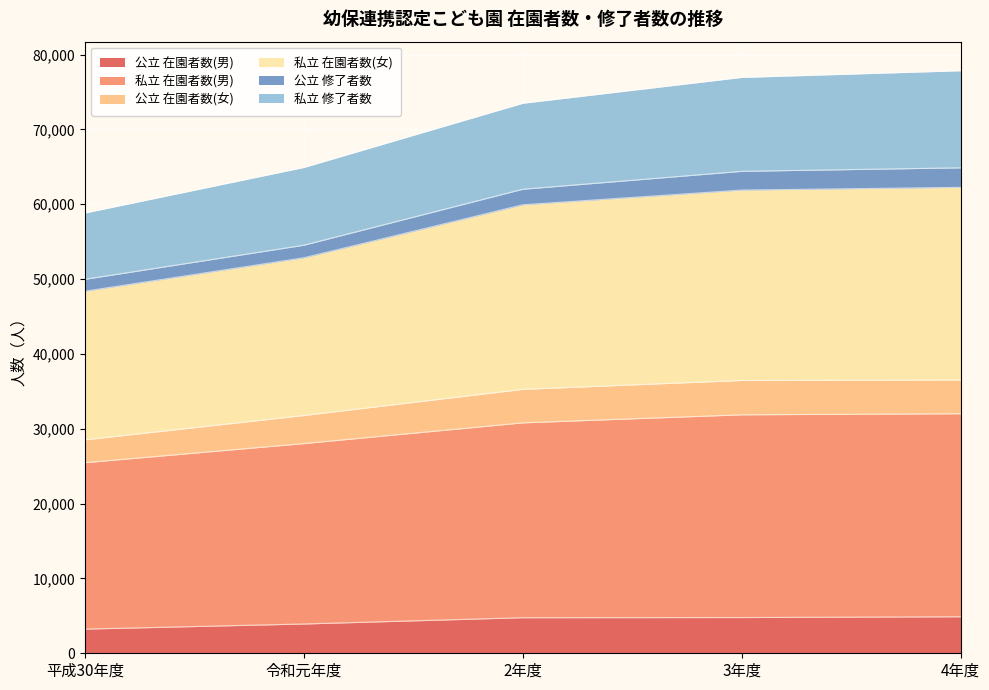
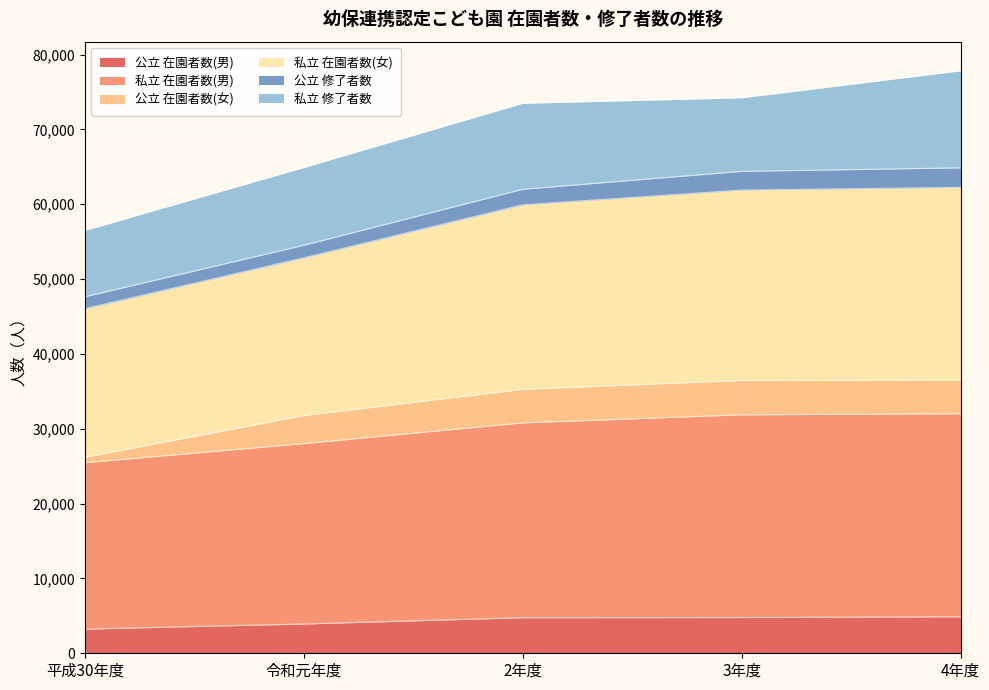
  {
    "公立 在園者数(男)": {
      "平成30年度": "3,000",
      "令和元年度": "4,000",
      "2年度": "5,000",
      "3年度": "5,000",
      "4年度": "5,000"
    },
    "私立 在園者数(男)": {
      "平成30年度": "22,000",
      "令和元年度": "24,000",
      "2年度": "26,000",
      "3年度": "27,000",
      "4年度": "27,000"
    },
    "公立 在園者数(女)": {
-     "平成30年度": "3,000",
+     "平成30年度": "1,000",
      "令和元年度": "4,000",
      "2年度": "4,000",
      "3年度": "5,000",
      "4年度": "5,000"
    },
    "私立 在園者数(女)": {
      "平成30年度": "20,000",
      "令和元年度": "21,000",
      "2年度": "25,000",
      "3年度": "25,000",
      "4年度": "26,000"
    },
    "公立 修了者数": {
      "平成30年度": "2,000",
      "令和元年度": "2,000",
      "2年度": "2,000",
      "3年度": "3,000",
      "4年度": "3,000"
    },
    "私立 修了者数": {
      "平成30年度": "9,000",
      "令和元年度": "10,000",
      "2年度": "11,000",
-     "3年度": "13,000",
+     "3年度": "10,000",
      "4年度": "13,000"
    }
  }
